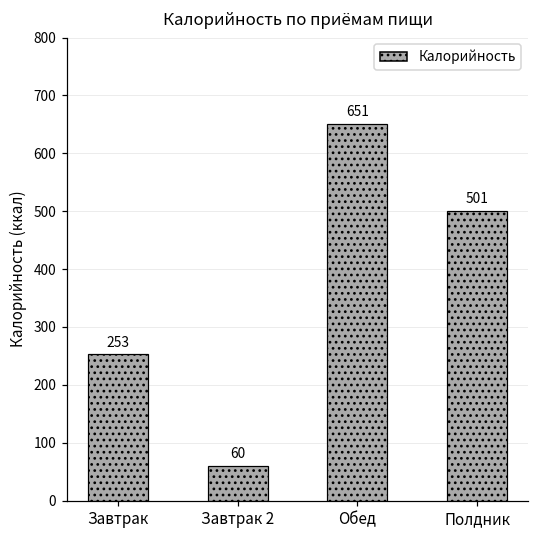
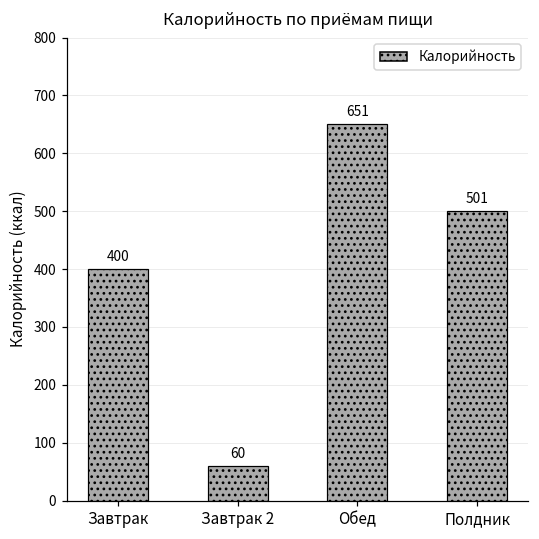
  {
-   "Завтрак": 253,
+   "Завтрак": 400,
    "Завтрак 2": 60,
    "Обед": 651,
    "Полдник": 501
  }
